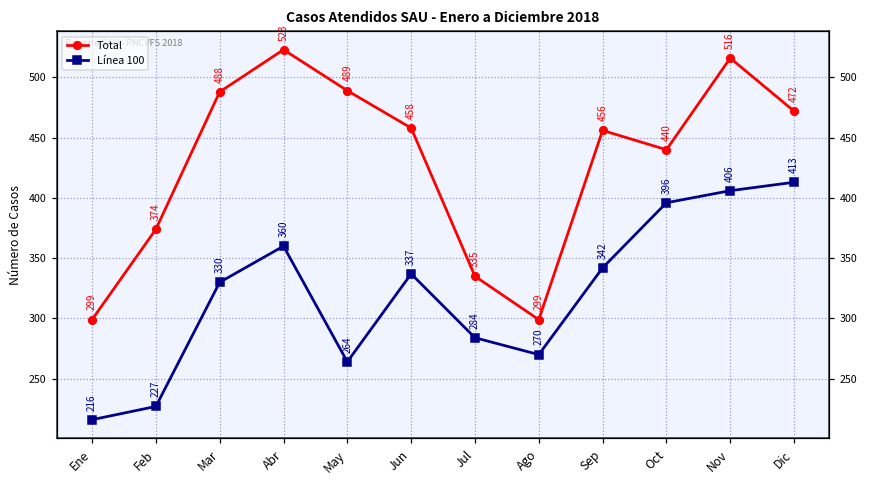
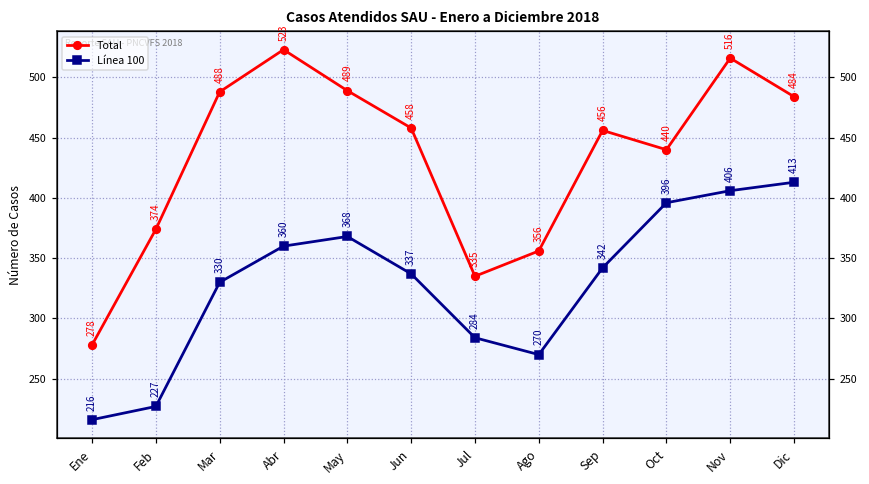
  {
    "Total": {
-     "Ene": 299,
+     "Ene": 278,
      "Feb": 374,
      "Mar": 488,
      "Abr": 523,
      "May": 489,
      "Jun": 458,
      "Jul": 335,
-     "Ago": 299,
+     "Ago": 356,
      "Sep": 456,
      "Oct": 440,
      "Nov": 516,
-     "Dic": 472
+     "Dic": 484
    },
    "Línea 100": {
      "Ene": 216,
      "Feb": 227,
      "Mar": 330,
      "Abr": 360,
-     "May": 264,
+     "May": 368,
      "Jun": 337,
      "Jul": 284,
      "Ago": 270,
      "Sep": 342,
      "Oct": 396,
      "Nov": 406,
      "Dic": 413
    }
  }
